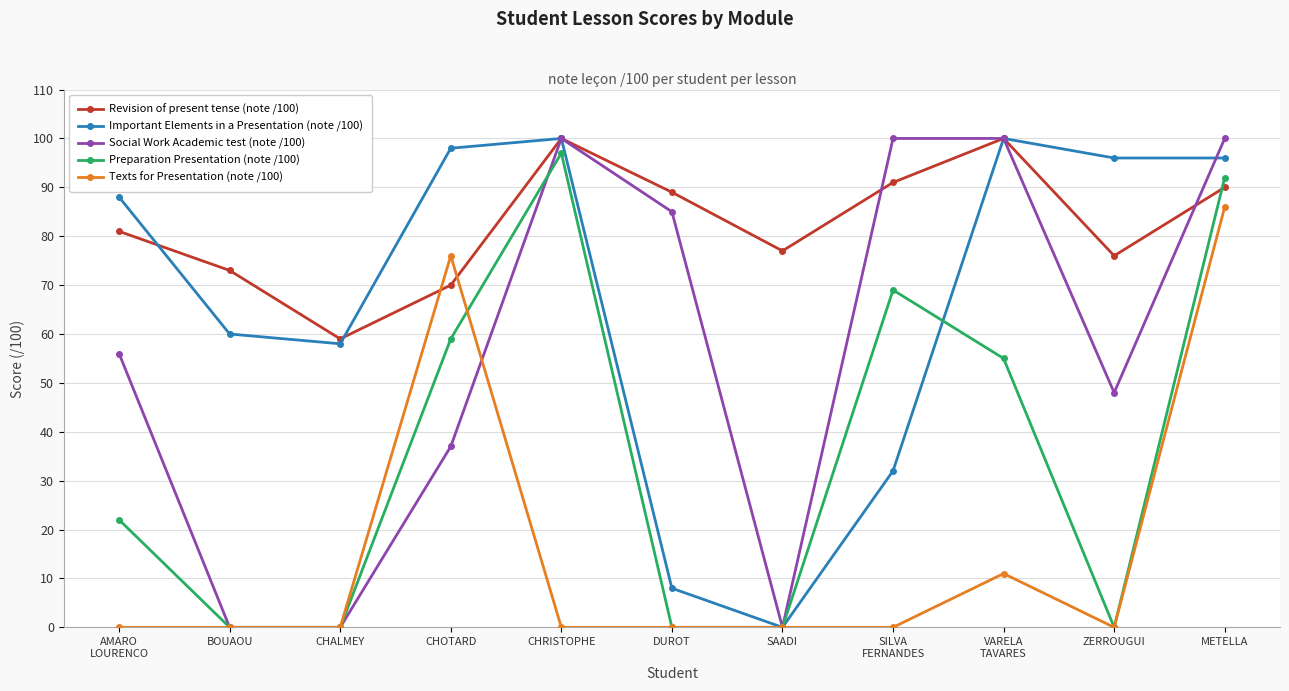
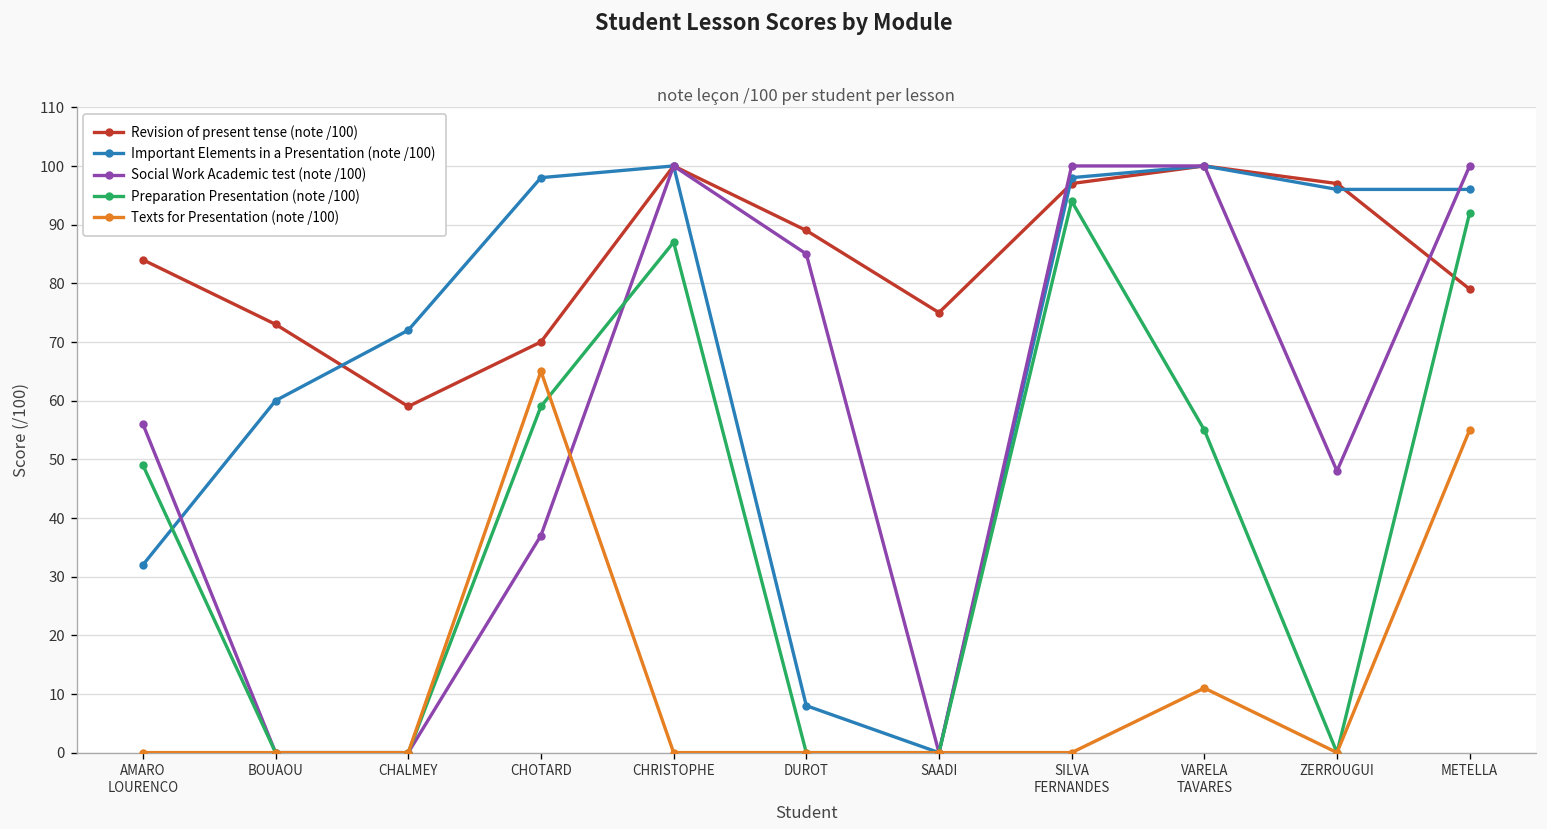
  {
    "Revision of present tense (note /100)": {
-     "AMARO LOURENCO": 81,
+     "AMARO LOURENCO": 84,
      "BOUAOU": 73,
      "CHALMEY": 59,
      "CHOTARD": 70,
      "DUROT": 89,
-     "SAADI": 77,
-     "SILVA FERNANDES": 91,
-     "ZERROUGUI": 76,
-     "METELLA": 90
+     "SAADI": 75,
+     "SILVA FERNANDES": 97,
+     "ZERROUGUI": 97,
+     "METELLA": 79
    },
    "Important Elements in a Presentation (note /100)": {
-     "AMARO LOURENCO": 88,
+     "AMARO LOURENCO": 32,
      "BOUAOU": 60,
-     "CHALMEY": 58,
+     "CHALMEY": 72,
      "CHOTARD": 98,
      "DUROT": 8,
-     "SILVA FERNANDES": 32,
+     "SILVA FERNANDES": 98,
      "ZERROUGUI": 96,
      "METELLA": 96
    },
    "Social Work Academic test (note /100)": {
      "AMARO LOURENCO": 56,
      "CHOTARD": 37,
      "DUROT": 85,
      "SILVA FERNANDES": 100,
      "ZERROUGUI": 48,
      "METELLA": 100
    },
    "Preparation Presentation (note /100)": {
-     "AMARO LOURENCO": 22,
+     "AMARO LOURENCO": 49,
      "CHOTARD": 59,
-     "CHRISTOPHE": 97,
-     "SILVA FERNANDES": 69,
+     "CHRISTOPHE": 87,
+     "SILVA FERNANDES": 94,
      "VARELA TAVARES": 55,
      "METELLA": 92
    },
    "Texts for Presentation (note /100)": {
      "AMARO LOURENCO": 0,
-     "CHOTARD": 76,
+     "CHOTARD": 65,
      "CHRISTOPHE": 0,
      "SILVA FERNANDES": 0,
      "VARELA TAVARES": 11,
-     "METELLA": 86
+     "METELLA": 55
    }
  }
